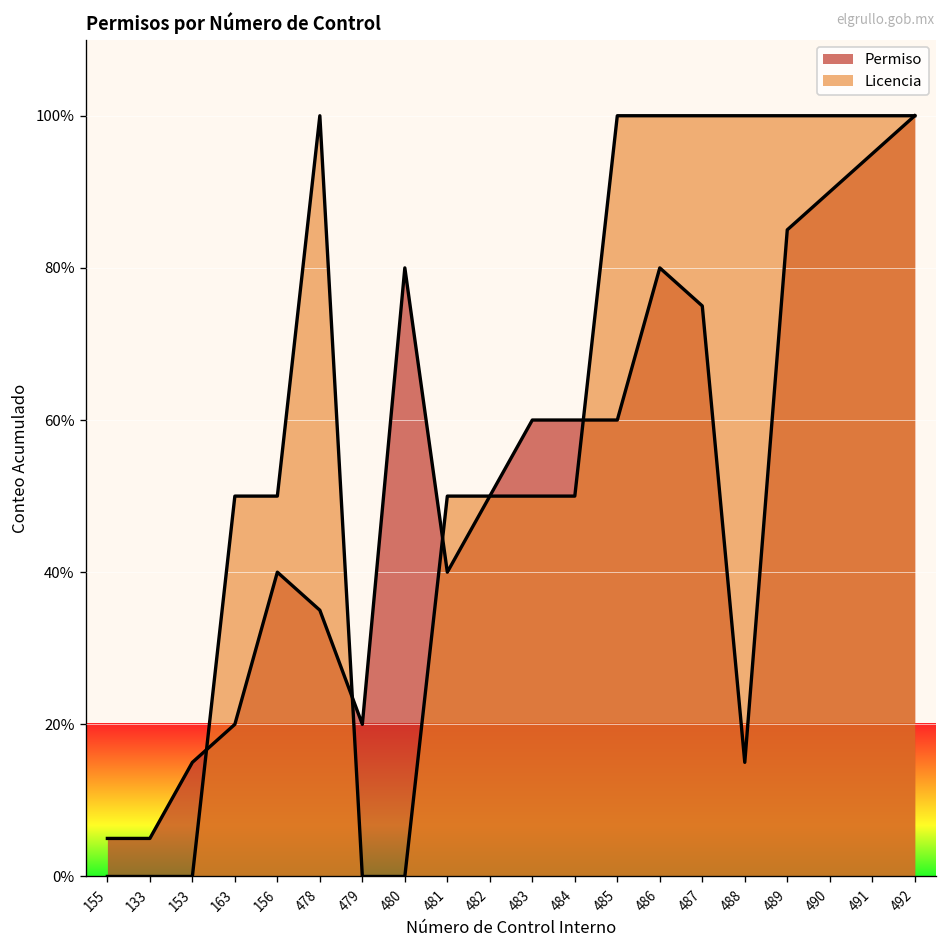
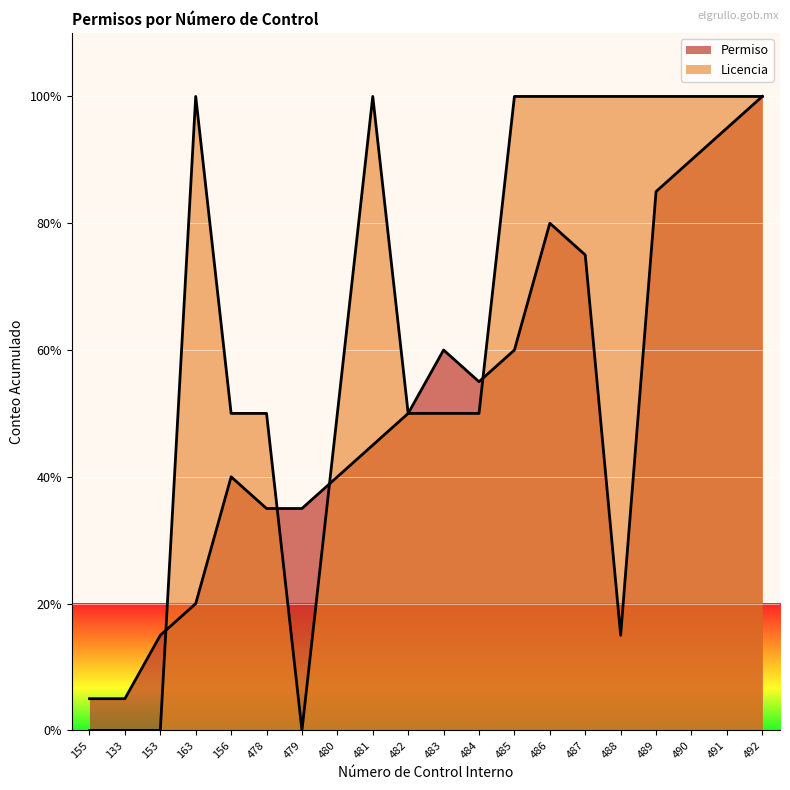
  {
    "Permiso": {
      "155": "5%",
      "133": "5%",
      "153": "15%",
      "163": "20%",
      "156": "40%",
      "478": "35%",
-     "479": "20%",
-     "480": "80%",
-     "481": "40%",
+     "479": "35%",
+     "480": "40%",
+     "481": "45%",
      "483": "60%",
-     "484": "60%",
+     "484": "55%",
      "485": "60%",
      "486": "80%",
      "487": "75%",
      "488": "15%",
      "489": "85%",
      "490": "90%",
      "491": "95%"
    },
    "Licencia": {
      "155": "0%",
      "133": "0%",
      "153": "0%",
-     "163": "50%",
+     "163": "100%",
      "156": "50%",
-     "478": "100%",
+     "478": "50%",
      "479": "0%",
-     "480": "0%",
-     "481": "50%",
+     "480": "50%",
+     "481": "100%",
      "483": "50%",
      "484": "50%",
      "485": "100%",
      "486": "100%",
      "487": "100%",
      "488": "100%",
      "489": "100%",
      "490": "100%",
      "491": "100%"
    }
  }
